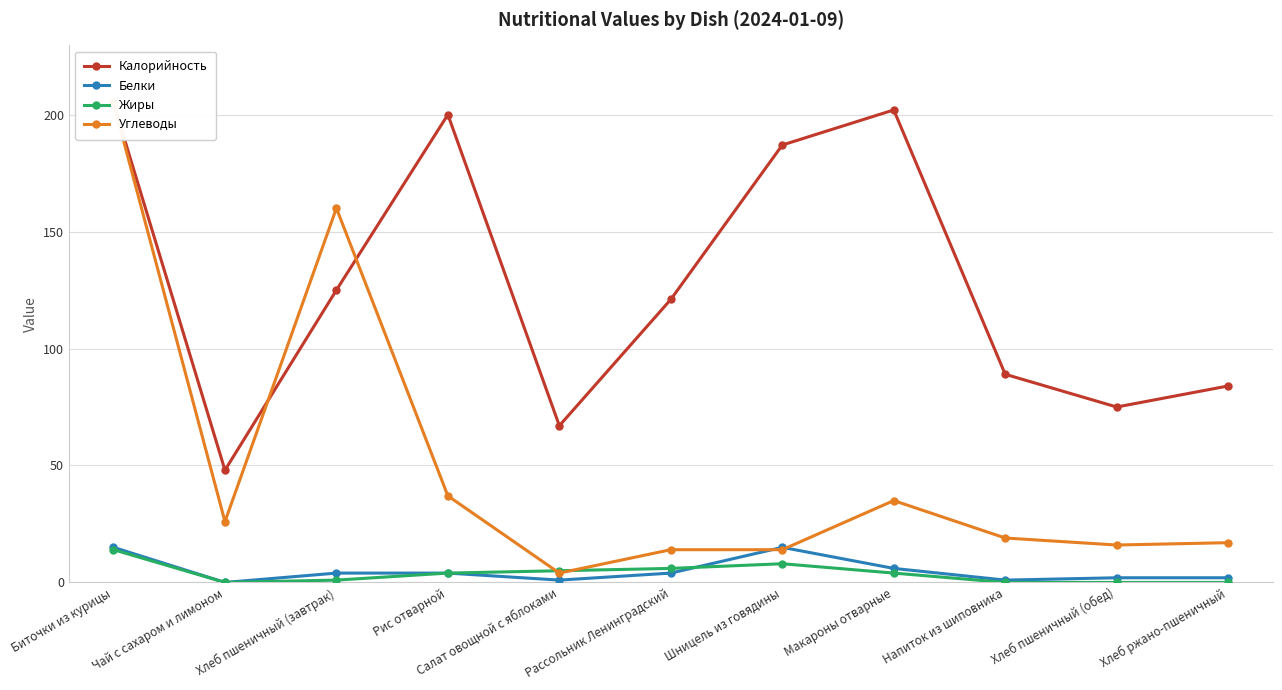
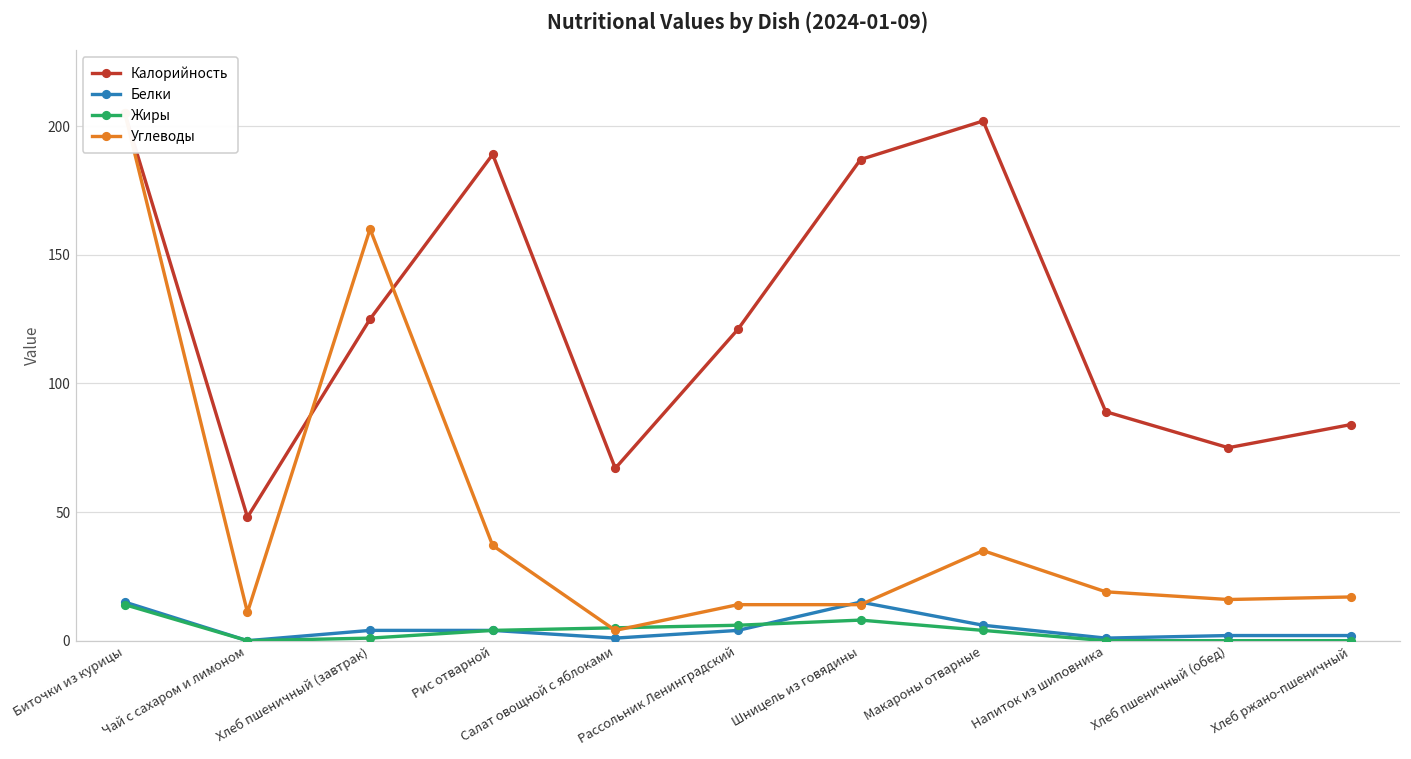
  {
    "Калорийность": {
      "Чай с сахаром и лимоном": 48,
      "Хлеб пшеничный (завтрак)": 125,
-     "Рис отварной": 200,
+     "Рис отварной": 189,
      "Салат овощной с яблоками": 67,
      "Рассольник Ленинградский": 121,
      "Шницель из говядины": 187,
      "Макароны отварные": 202,
      "Напиток из шиповника": 89,
      "Хлеб пшеничный (обед)": 75,
      "Хлеб ржано-пшеничный": 84
    },
    "Белки": {
      "Хлеб пшеничный (завтрак)": 4,
      "Салат овощной с яблоками": 1,
      "Рассольник Ленинградский": 4,
      "Макароны отварные": 6,
      "Хлеб пшеничный (обед)": 2,
      "Хлеб ржано-пшеничный": 2
    },
    "Жиры": {
      "Хлеб пшеничный (завтрак)": 1,
      "Рассольник Ленинградский": 6,
      "Шницель из говядины": 8,
      "Макароны отварные": 4,
      "Хлеб пшеничный (обед)": 0,
      "Хлеб ржано-пшеничный": 0
    },
    "Углеводы": {
-     "Чай с сахаром и лимоном": 26,
+     "Чай с сахаром и лимоном": 11,
      "Хлеб пшеничный (завтрак)": 160,
      "Рис отварной": 37,
      "Рассольник Ленинградский": 14,
      "Макароны отварные": 35,
      "Напиток из шиповника": 19,
      "Хлеб пшеничный (обед)": 16,
      "Хлеб ржано-пшеничный": 17
    }
  }
